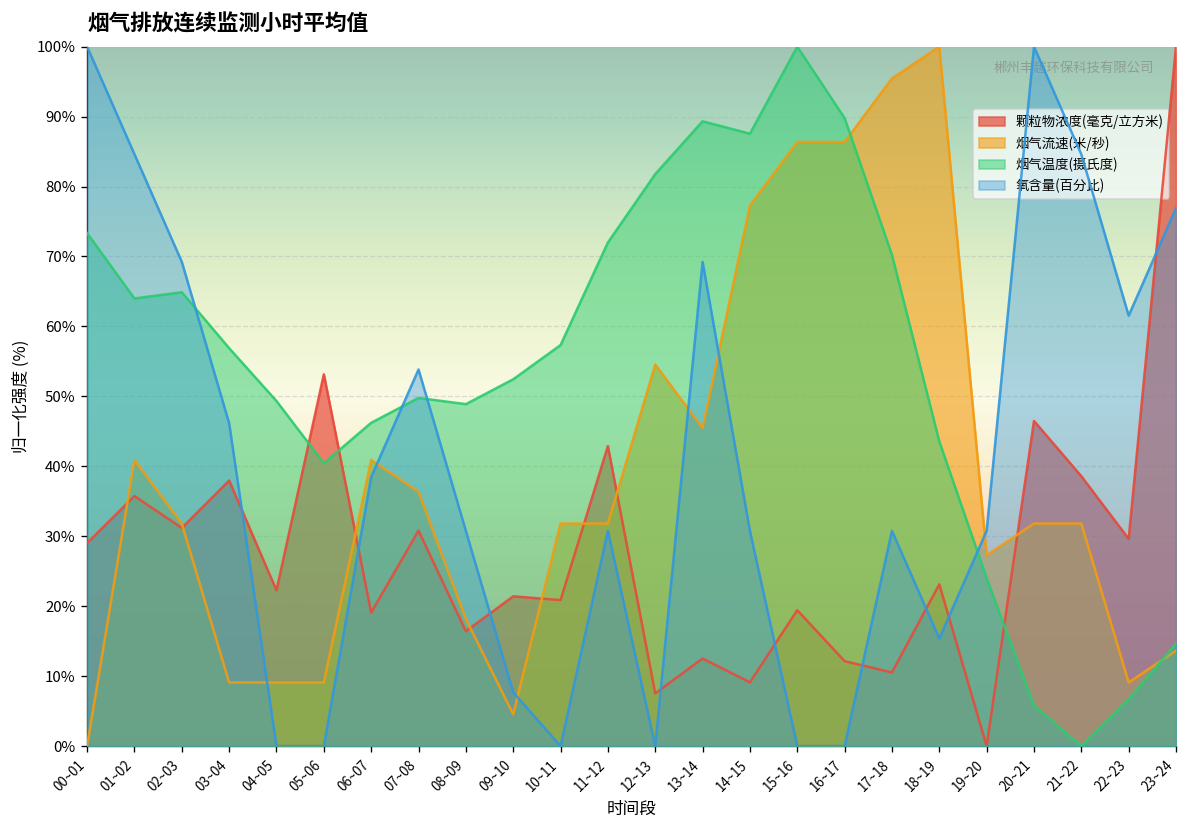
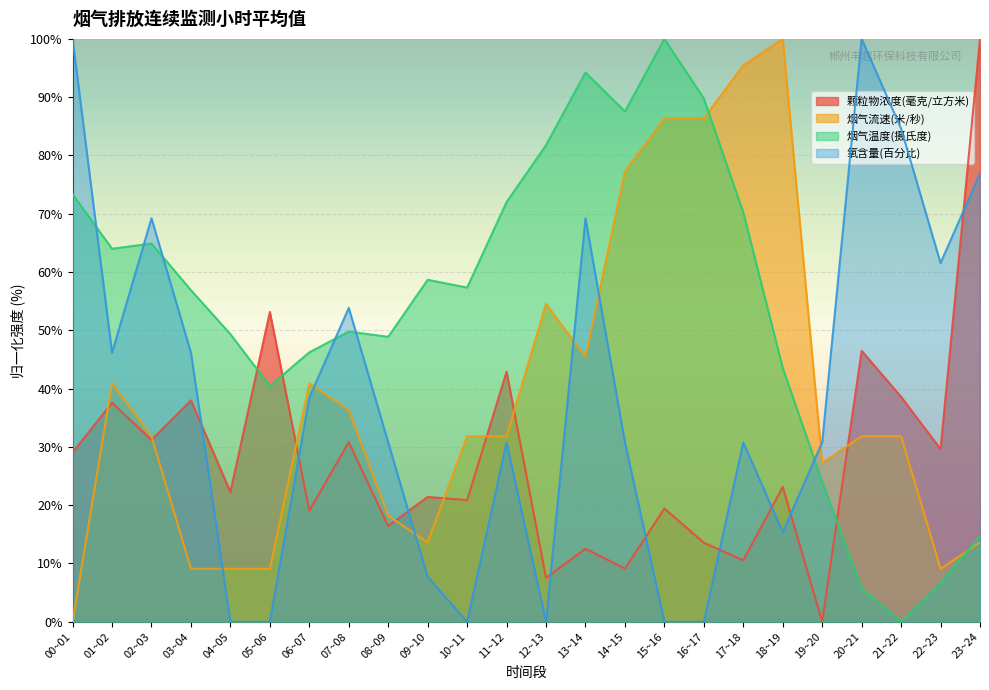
  {
    "颗粒物浓度(毫克/立方米)": {
      "00~01": "29%",
-     "01~02": "36%",
+     "01~02": "38%",
      "02~03": "31%",
      "03~04": "38%",
      "04~05": "22%",
      "05~06": "53%",
      "06~07": "19%",
      "07~08": "31%",
      "08~09": "16%",
      "09~10": "21%",
      "10~11": "21%",
      "11~12": "43%",
      "12~13": "8%",
      "13~14": "13%",
      "14~15": "9%",
      "15~16": "19%",
-     "16~17": "12%",
+     "16~17": "14%",
      "17~18": "11%",
      "18~19": "23%",
      "19~20": "0%",
      "20~21": "46%",
      "21~22": "39%",
      "22~23": "30%",
      "23~24": "100%"
    },
    "烟气流速(米/秒)": {
      "00~01": "0%",
      "01~02": "41%",
      "02~03": "32%",
      "03~04": "9%",
      "04~05": "9%",
      "05~06": "9%",
      "06~07": "41%",
      "07~08": "36%",
      "08~09": "18%",
-     "09~10": "5%",
+     "09~10": "14%",
      "10~11": "32%",
      "11~12": "32%",
      "12~13": "55%",
      "13~14": "45%",
      "14~15": "77%",
      "15~16": "86%",
      "16~17": "86%",
      "17~18": "95%",
      "18~19": "100%",
      "19~20": "27%",
      "20~21": "32%",
      "21~22": "32%",
      "22~23": "9%",
      "23~24": "14%"
    },
    "烟气温度(摄氏度)": {
      "00~01": "73%",
      "01~02": "64%",
      "02~03": "65%",
      "03~04": "57%",
      "04~05": "49%",
      "05~06": "40%",
      "06~07": "46%",
      "07~08": "50%",
      "08~09": "49%",
-     "09~10": "52%",
+     "09~10": "59%",
      "10~11": "57%",
      "11~12": "72%",
      "12~13": "82%",
-     "13~14": "89%",
+     "13~14": "94%",
      "14~15": "88%",
      "15~16": "100%",
      "16~17": "90%",
      "17~18": "70%",
      "18~19": "44%",
      "19~20": "24%",
      "20~21": "6%",
      "21~22": "0%",
      "22~23": "7%",
      "23~24": "15%"
    },
    "氧含量(百分比)": {
      "00~01": "100%",
-     "01~02": "85%",
+     "01~02": "46%",
      "02~03": "69%",
      "03~04": "46%",
      "04~05": "0%",
      "05~06": "0%",
      "06~07": "38%",
      "07~08": "54%",
      "08~09": "31%",
      "09~10": "8%",
      "10~11": "0%",
      "11~12": "31%",
      "12~13": "0%",
      "13~14": "69%",
      "14~15": "31%",
      "15~16": "0%",
      "16~17": "0%",
      "17~18": "31%",
      "18~19": "15%",
      "19~20": "31%",
      "20~21": "100%",
      "22~23": "62%",
      "23~24": "77%"
    }
  }
